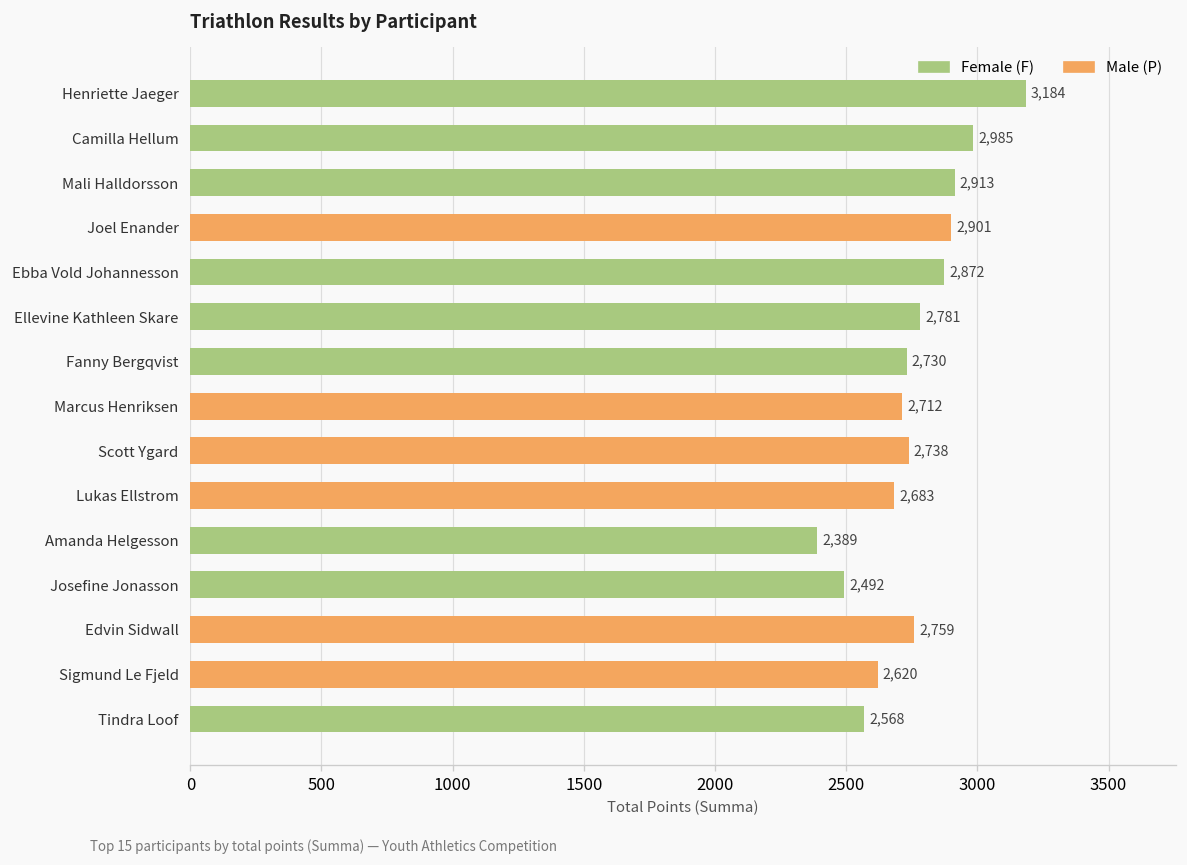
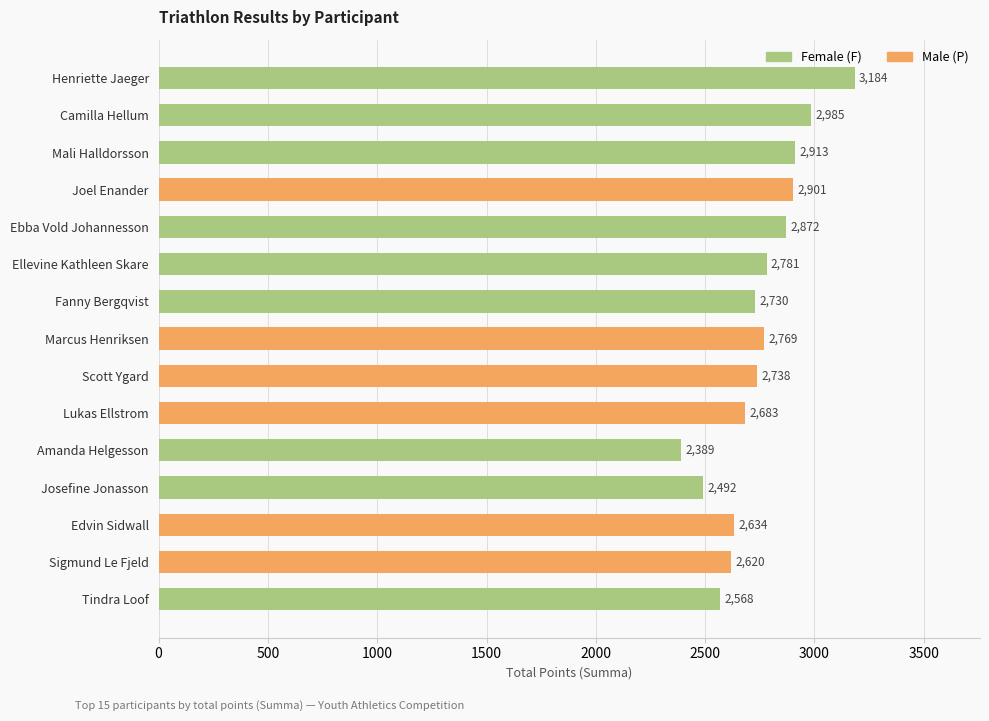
  {
    "Henriette Jaeger": "3,184",
    "Camilla Hellum": "2,985",
    "Mali Halldorsson": "2,913",
    "Joel Enander": "2,901",
    "Ebba Vold Johannesson": "2,872",
    "Ellevine Kathleen Skare": "2,781",
    "Fanny Bergqvist": "2,730",
-   "Marcus Henriksen": "2,712",
+   "Marcus Henriksen": "2,769",
    "Scott Ygard": "2,738",
    "Lukas Ellstrom": "2,683",
    "Amanda Helgesson": "2,389",
    "Josefine Jonasson": "2,492",
-   "Edvin Sidwall": "2,759",
+   "Edvin Sidwall": "2,634",
    "Sigmund Le Fjeld": "2,620",
    "Tindra Loof": "2,568"
  }
